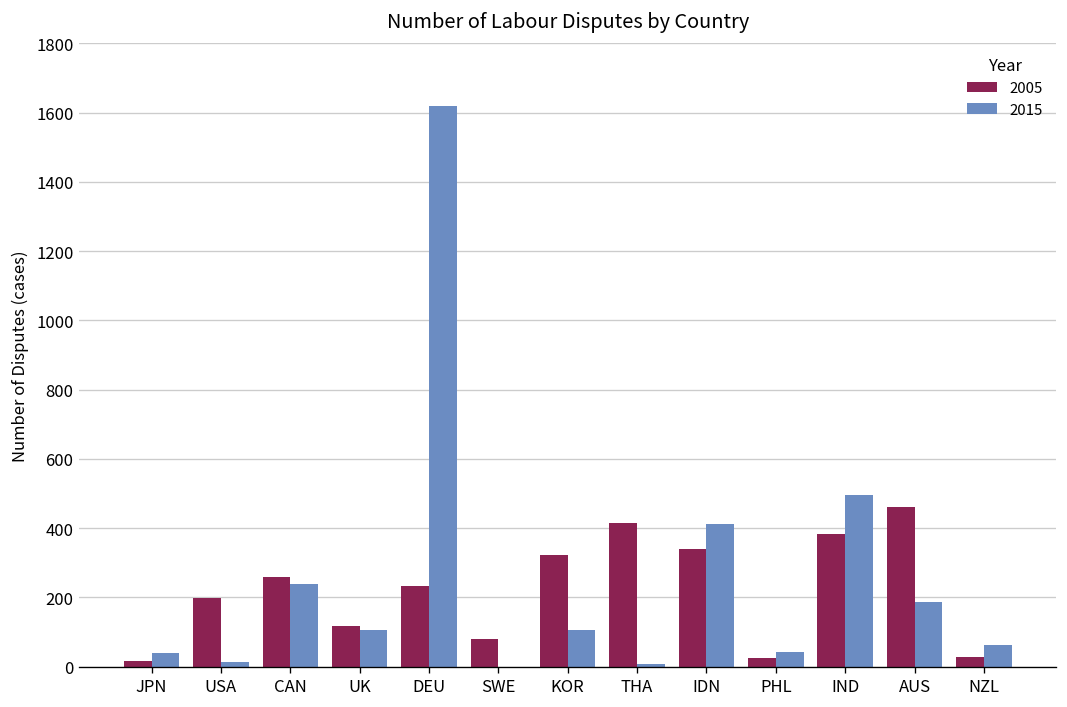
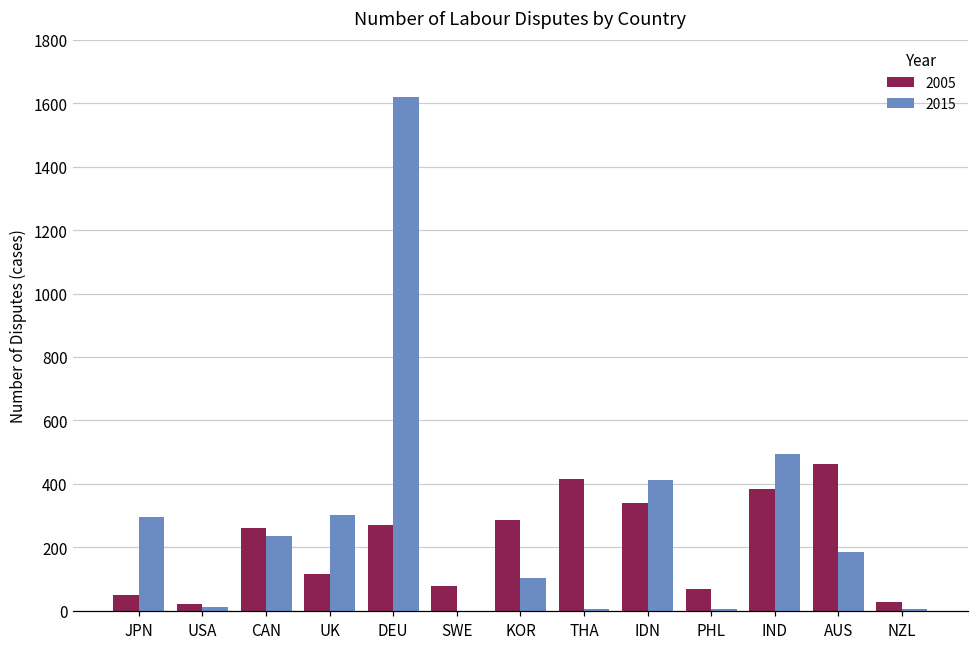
  {
    "2005": {
-     "JPN": 20,
-     "USA": 200,
+     "JPN": 50,
+     "USA": 20,
      "CAN": 260,
      "UK": 120,
-     "DEU": 230,
+     "DEU": 270,
      "SWE": 80,
-     "KOR": 320,
+     "KOR": 290,
      "THA": 420,
      "IDN": 340,
-     "PHL": 30,
+     "PHL": 70,
      "IND": 380,
      "AUS": 460,
      "NZL": 30
    },
    "2015": {
-     "JPN": 40,
+     "JPN": 300,
      "USA": 10,
      "CAN": 240,
-     "UK": 110,
+     "UK": 300,
      "DEU": 1620,
      "SWE": 0,
      "KOR": 110,
      "IDN": 410,
-     "PHL": 40,
+     "PHL": 10,
      "IND": 500,
      "AUS": 190,
-     "NZL": 60
+     "NZL": 10
    }
  }
